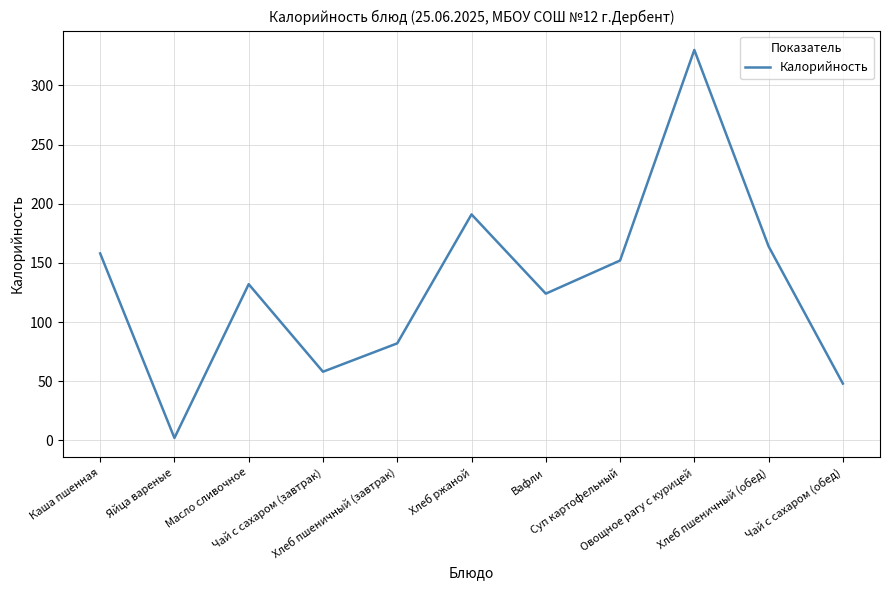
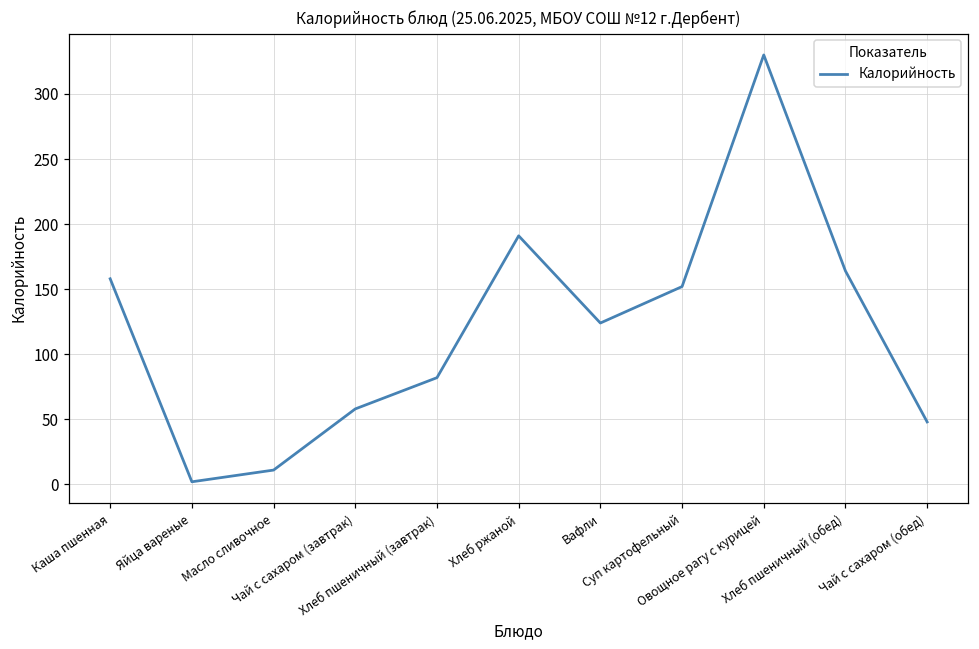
  {
    "Каша пшенная": 158,
    "Яйца вареные": 2,
-   "Масло сливочное": 132,
+   "Масло сливочное": 11,
    "Чай с сахаром (завтрак)": 58,
    "Хлеб пшеничный (завтрак)": 82,
    "Хлеб ржаной": 191,
    "Вафли": 124,
    "Суп картофельный": 152,
    "Овощное рагу с курицей": 330,
    "Хлеб пшеничный (обед)": 164,
    "Чай с сахаром (обед)": 48
  }
